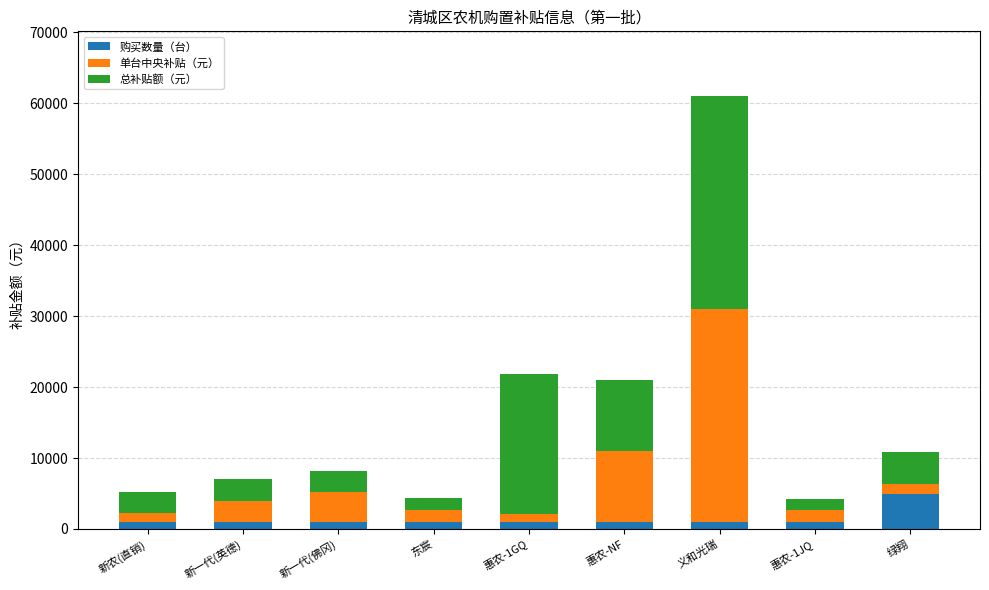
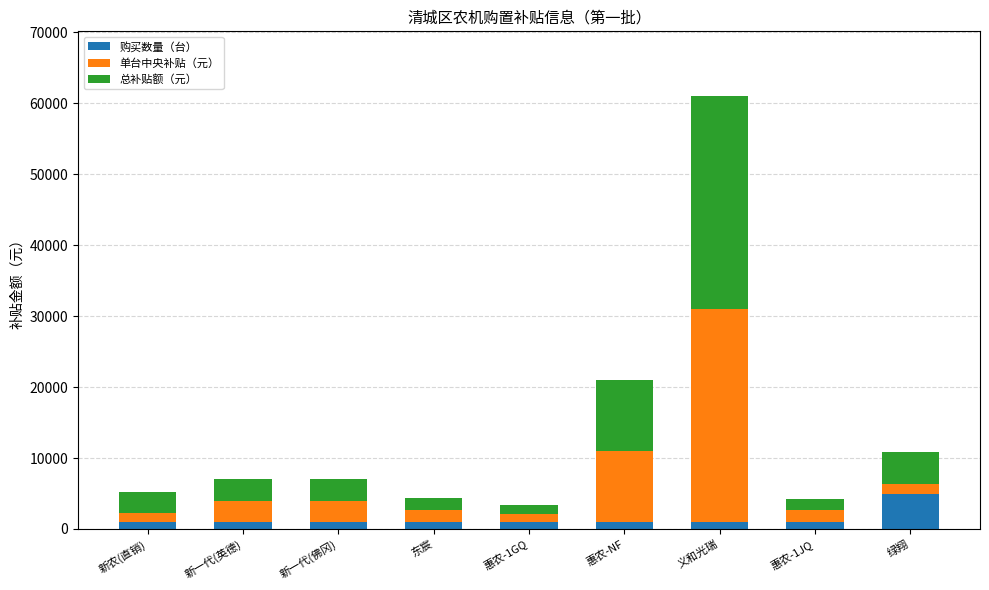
  {
    "购买数量（台）": {
      "新农(直销)": 1000,
      "新一代(英德)": 1000,
      "新一代(佛冈)": 1000,
      "东宸": 1000,
      "惠农-1GQ": 1000,
      "惠农-NF": 1000,
      "义和光瑞": 1000,
      "惠农-1JQ": 1000,
      "绿翔": 5000
    },
    "单台中央补贴（元）": {
      "新农(直销)": 1000,
      "新一代(英德)": 3000,
-     "新一代(佛冈)": 4000,
+     "新一代(佛冈)": 3000,
      "东宸": 2000,
      "惠农-1GQ": 1000,
      "惠农-NF": 10000,
      "义和光瑞": 30000,
      "惠农-1JQ": 2000,
      "绿翔": 1000
    },
    "总补贴额（元）": {
      "新农(直销)": 3000,
      "新一代(英德)": 3000,
      "新一代(佛冈)": 3000,
      "东宸": 2000,
-     "惠农-1GQ": 20000,
+     "惠农-1GQ": 1000,
      "惠农-NF": 10000,
      "义和光瑞": 30000,
      "惠农-1JQ": 2000,
      "绿翔": 5000
    }
  }
